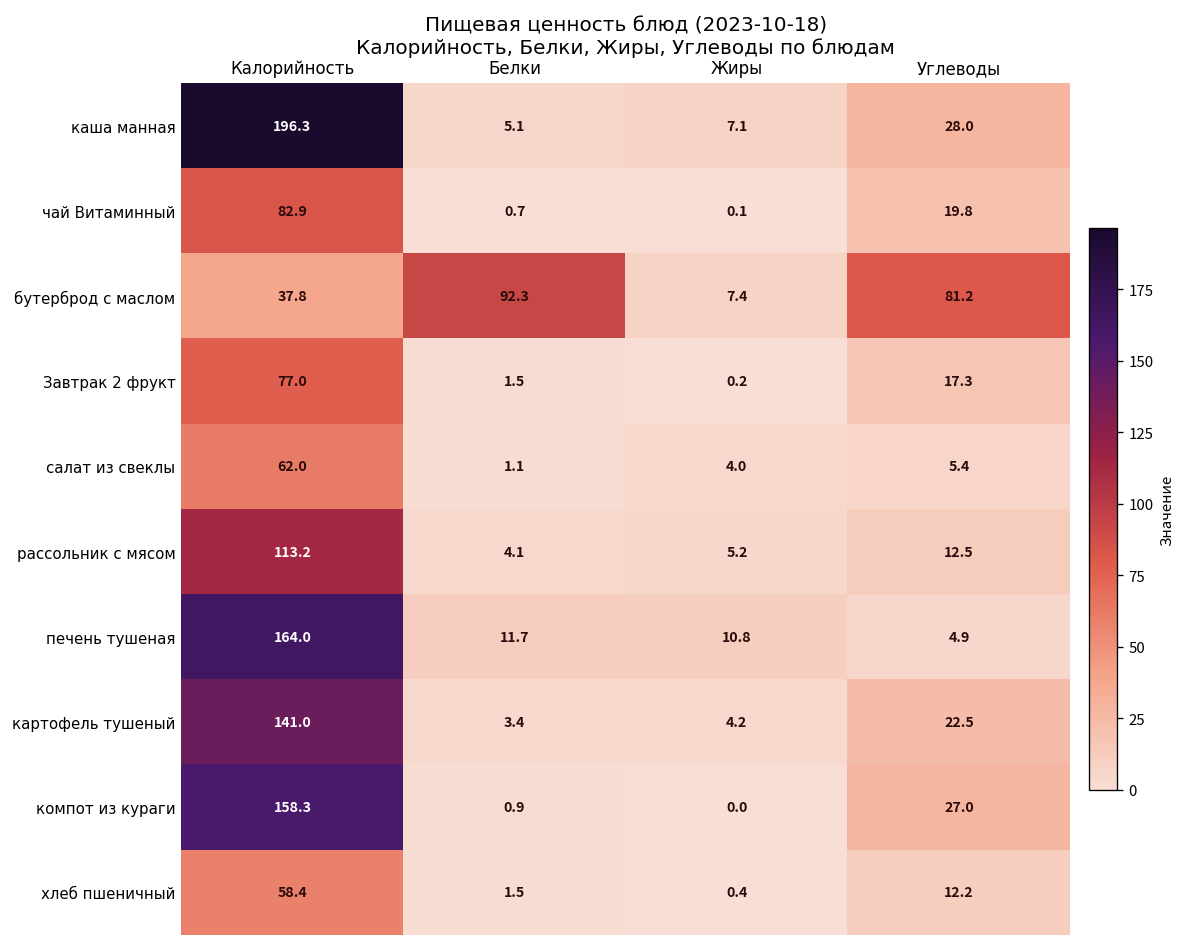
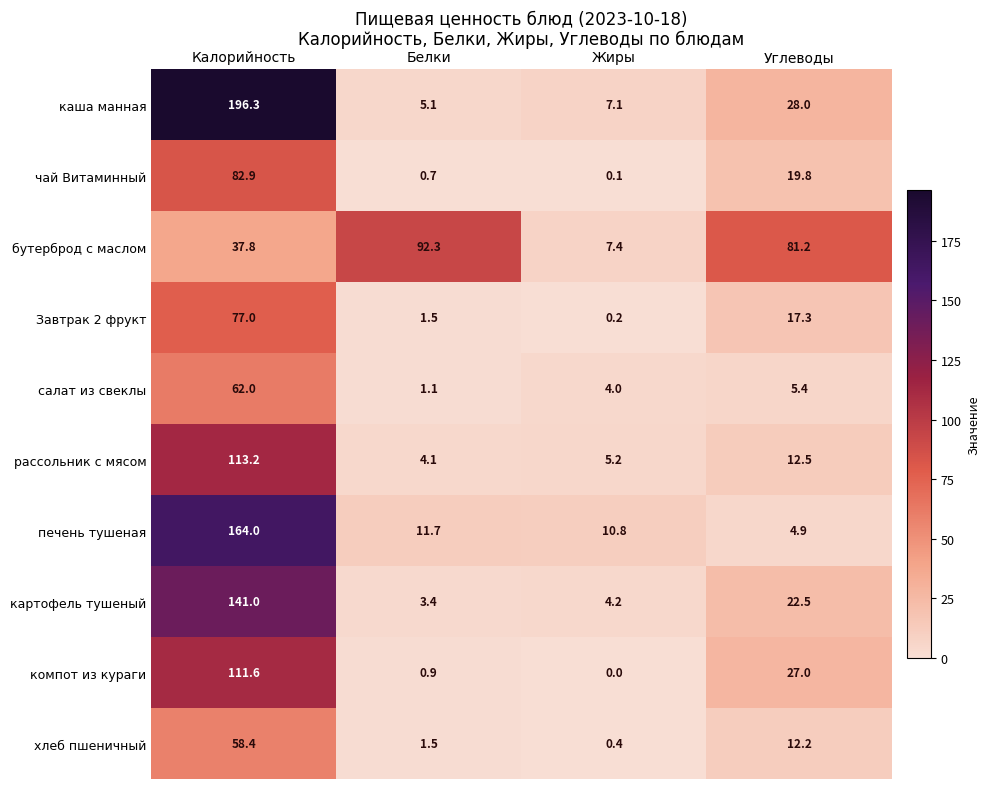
  {
    "каша манная": {
      "Калорийность": 196.3,
      "Белки": 5.1,
      "Жиры": 7.1,
      "Углеводы": 28.0
    },
    "чай Витаминный": {
      "Калорийность": 82.9,
      "Белки": 0.7,
      "Жиры": 0.1,
      "Углеводы": 19.8
    },
    "бутерброд с маслом": {
      "Калорийность": 37.8,
      "Белки": 92.3,
      "Жиры": 7.4,
      "Углеводы": 81.2
    },
    "Завтрак 2 фрукт": {
      "Калорийность": 77.0,
      "Белки": 1.5,
      "Жиры": 0.2,
      "Углеводы": 17.3
    },
    "салат из свеклы": {
      "Калорийность": 62.0,
      "Белки": 1.1,
      "Жиры": 4.0,
      "Углеводы": 5.4
    },
    "рассольник с мясом": {
      "Калорийность": 113.2,
      "Белки": 4.1,
      "Жиры": 5.2,
      "Углеводы": 12.5
    },
    "печень тушеная": {
      "Калорийность": 164.0,
      "Белки": 11.7,
      "Жиры": 10.8,
      "Углеводы": 4.9
    },
    "картофель тушеный": {
      "Калорийность": 141.0,
      "Белки": 3.4,
      "Жиры": 4.2,
      "Углеводы": 22.5
    },
    "компот из кураги": {
-     "Калорийность": 158.3,
+     "Калорийность": 111.6,
      "Белки": 0.9,
      "Жиры": 0.0,
      "Углеводы": 27.0
    },
    "хлеб пшеничный": {
      "Калорийность": 58.4,
      "Белки": 1.5,
      "Жиры": 0.4,
      "Углеводы": 12.2
    }
  }
